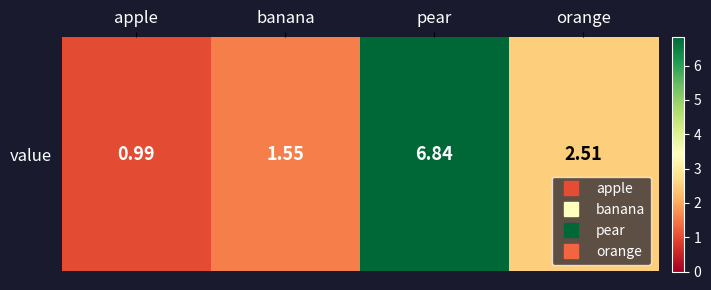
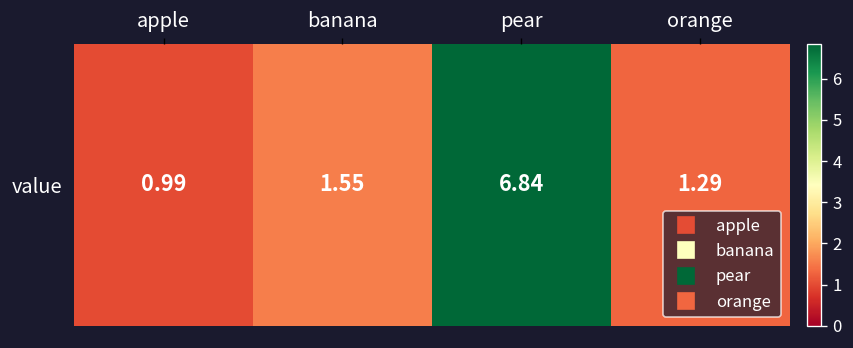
  {
    "value": {
      "apple": 0.99,
      "banana": 1.55,
      "pear": 6.84,
-     "orange": 2.51
+     "orange": 1.29
    }
  }
